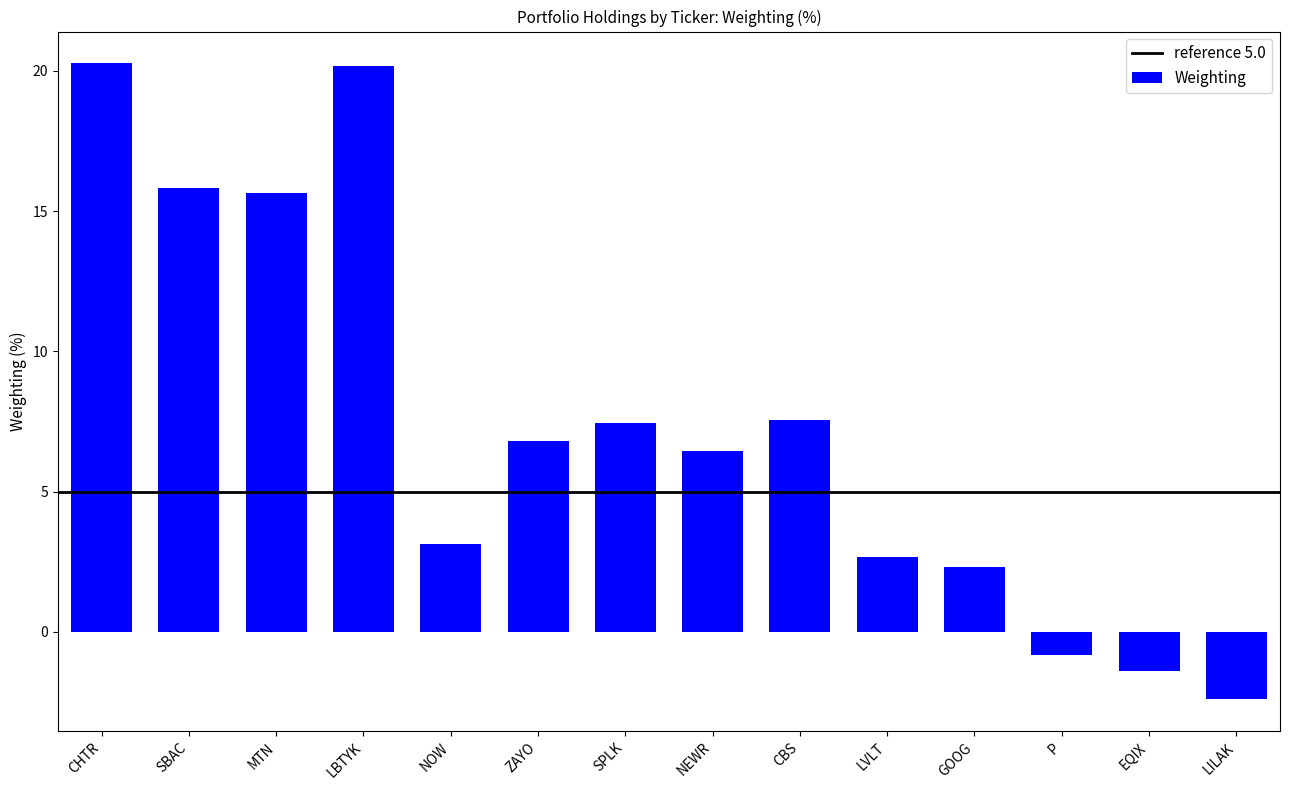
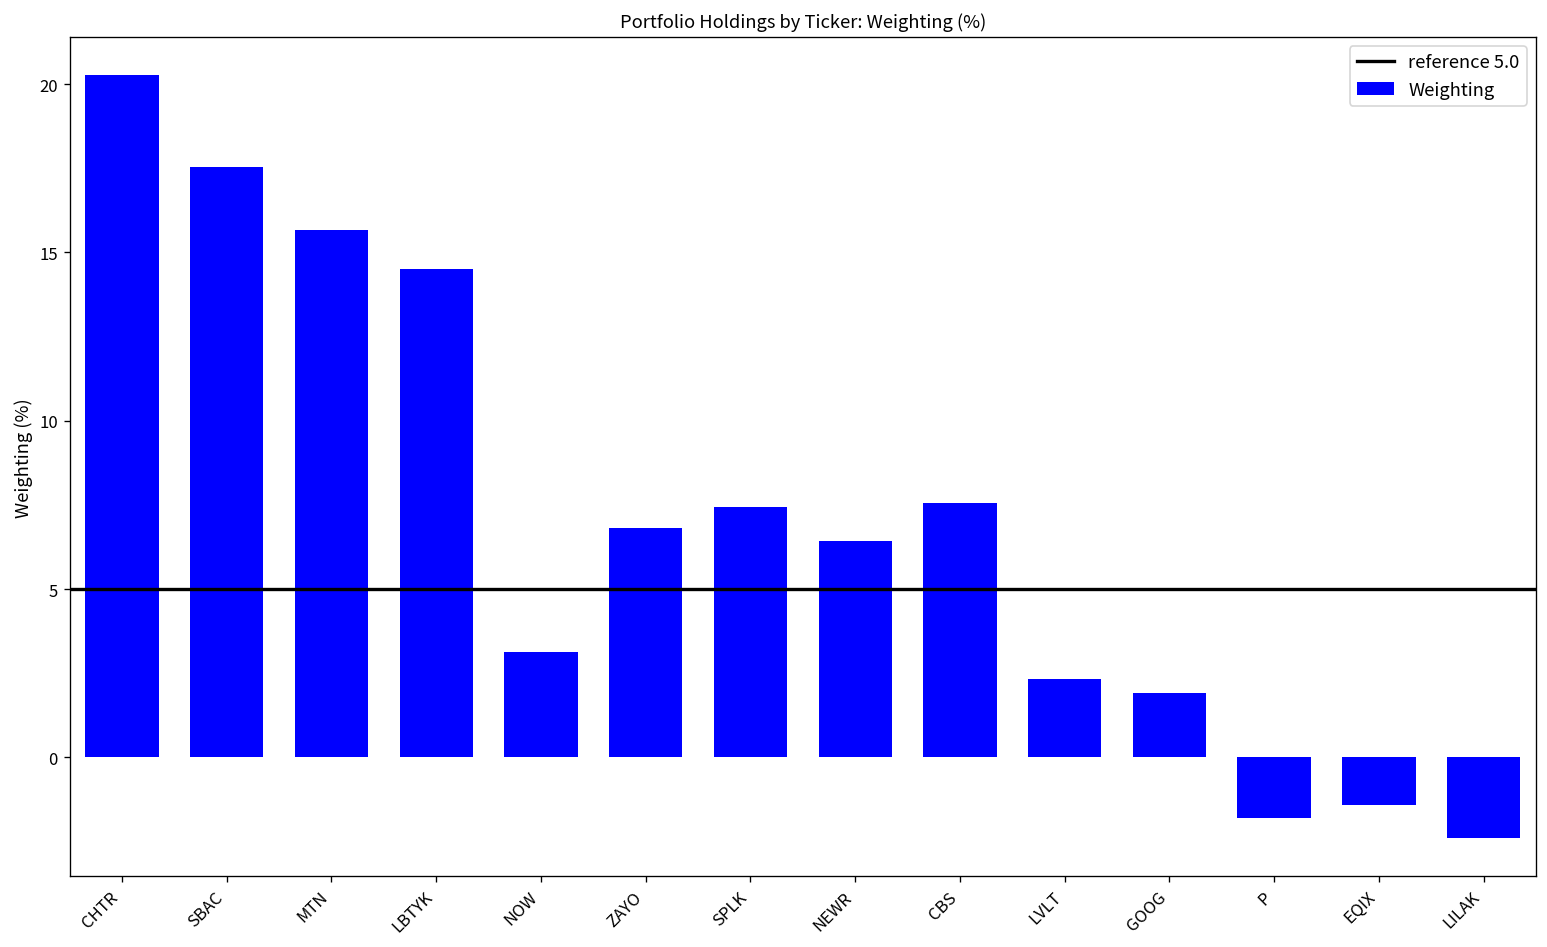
  {
    "CHTR": 20.3,
-   "SBAC": 15.8,
+   "SBAC": 17.5,
    "MTN": 15.7,
-   "LBTYK": 20.2,
+   "LBTYK": 14.5,
    "NOW": 3.1,
    "ZAYO": 6.8,
    "SPLK": 7.5,
    "NEWR": 6.4,
    "CBS": 7.5,
-   "LVLT": 2.7,
-   "GOOG": 2.3,
-   "P": -0.8,
+   "LVLT": 2.3,
+   "GOOG": 1.9,
+   "P": -1.8,
    "EQIX": -1.4,
    "LILAK": -2.4
  }
